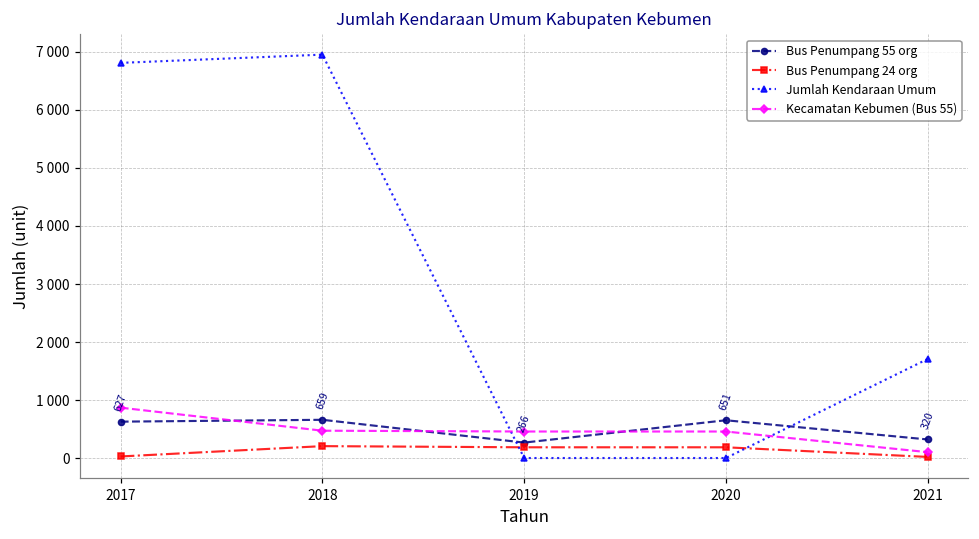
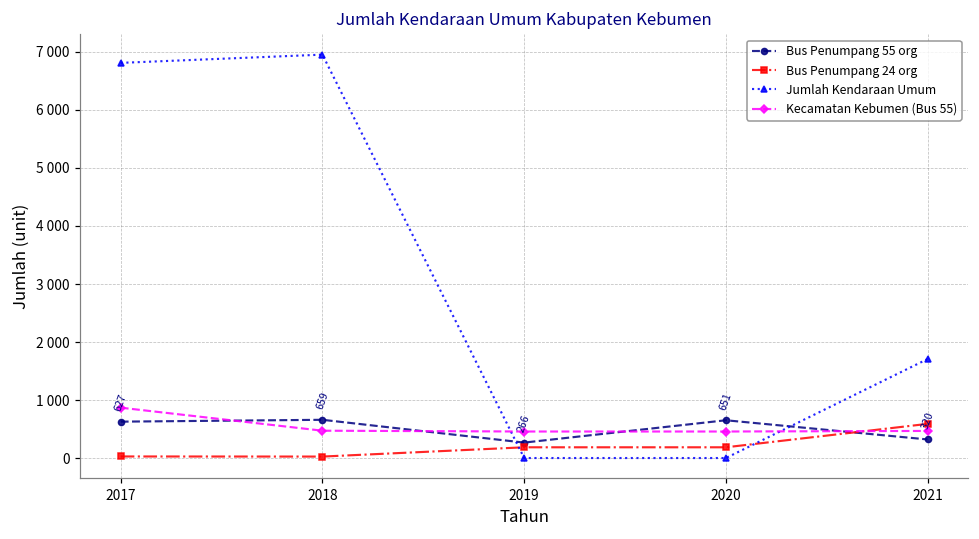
  {
    "Bus Penumpang 55 org": {
      "2018": 659,
      "2020": 651,
      "2021": 320
    },
    "Bus Penumpang 24 org": {
      "2017": 0,
-     "2018": 200,
+     "2018": 0,
      "2019": 200,
      "2020": 200,
-     "2021": 0
+     "2021": 600
    },
    "Jumlah Kendaraan Umum": {
      "2017": 6800,
      "2018": 7000,
      "2019": 0,
      "2020": 0,
      "2021": 1700
    },
    "Kecamatan Kebumen (Bus 55)": {
      "2018": 500,
      "2020": 500,
-     "2021": 100
+     "2021": 500
    }
  }
